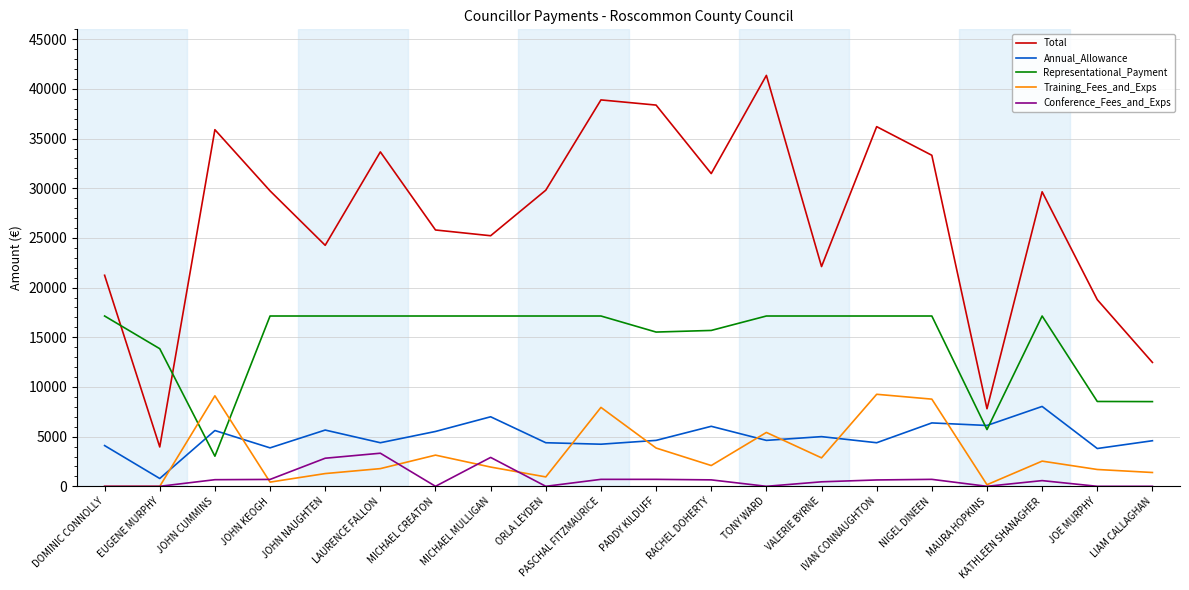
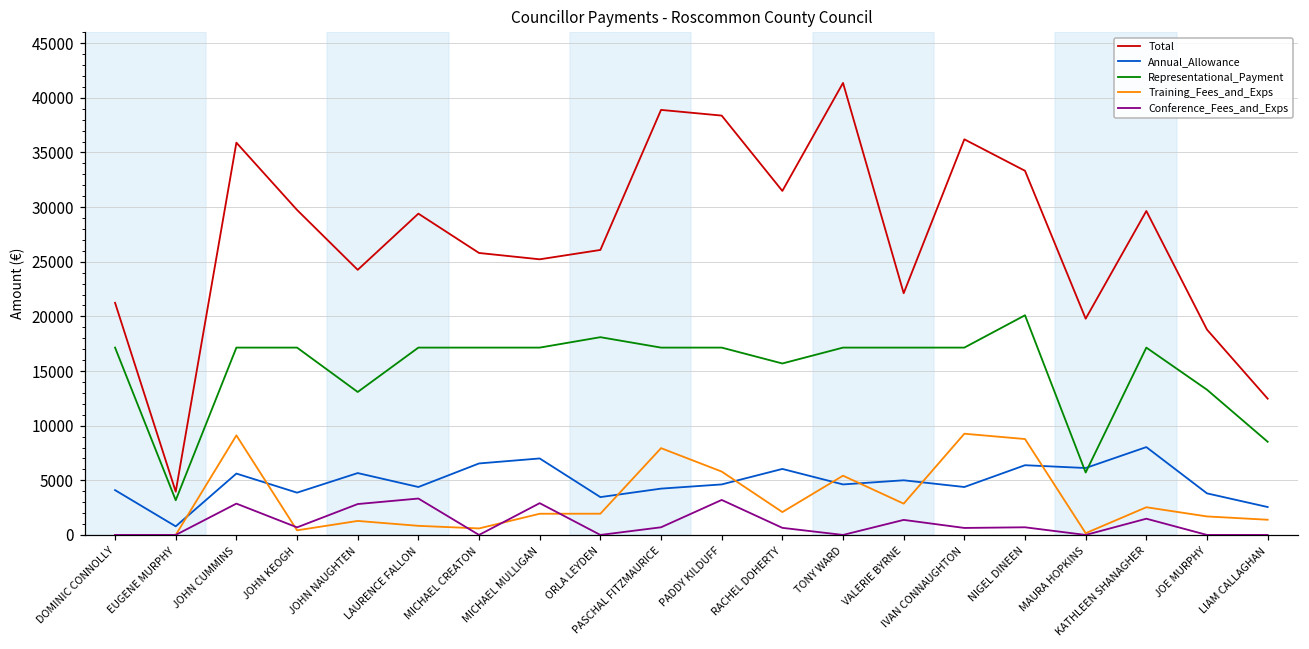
  {
    "Total": {
      "DOMINIC CONNOLLY": 21000,
      "EUGENE MURPHY": 4000,
      "JOHN CUMMINS": 36000,
      "JOHN KEOGH": 30000,
      "JOHN NAUGHTEN": 24000,
-     "LAURENCE FALLON": 34000,
+     "LAURENCE FALLON": 29000,
      "MICHAEL CREATON": 26000,
      "MICHAEL MULLIGAN": 25000,
-     "ORLA LEYDEN": 30000,
+     "ORLA LEYDEN": 26000,
      "PASCHAL FITZMAURICE": 39000,
      "PADDY KILDUFF": 38000,
      "RACHEL DOHERTY": 31000,
      "TONY WARD": 41000,
      "VALERIE BYRNE": 22000,
      "IVAN CONNAUGHTON": 36000,
      "NIGEL DINEEN": 33000,
-     "MAURA HOPKINS": 8000,
+     "MAURA HOPKINS": 20000,
      "KATHLEEN SHANAGHER": 30000,
      "JOE MURPHY": 19000,
      "LIAM CALLAGHAN": 12000
    },
    "Annual_Allowance": {
      "DOMINIC CONNOLLY": 4000,
      "EUGENE MURPHY": 1000,
      "JOHN CUMMINS": 6000,
      "JOHN KEOGH": 4000,
      "JOHN NAUGHTEN": 6000,
      "LAURENCE FALLON": 4000,
-     "MICHAEL CREATON": 6000,
+     "MICHAEL CREATON": 7000,
      "MICHAEL MULLIGAN": 7000,
-     "ORLA LEYDEN": 4000,
+     "ORLA LEYDEN": 3000,
      "PASCHAL FITZMAURICE": 4000,
      "PADDY KILDUFF": 5000,
      "RACHEL DOHERTY": 6000,
      "TONY WARD": 5000,
      "VALERIE BYRNE": 5000,
      "IVAN CONNAUGHTON": 4000,
      "NIGEL DINEEN": 6000,
      "MAURA HOPKINS": 6000,
      "KATHLEEN SHANAGHER": 8000,
      "JOE MURPHY": 4000,
-     "LIAM CALLAGHAN": 5000
+     "LIAM CALLAGHAN": 3000
    },
    "Representational_Payment": {
      "DOMINIC CONNOLLY": 17000,
-     "EUGENE MURPHY": 14000,
-     "JOHN CUMMINS": 3000,
+     "EUGENE MURPHY": 3000,
+     "JOHN CUMMINS": 17000,
      "JOHN KEOGH": 17000,
-     "JOHN NAUGHTEN": 17000,
+     "JOHN NAUGHTEN": 13000,
      "LAURENCE FALLON": 17000,
      "MICHAEL CREATON": 17000,
      "MICHAEL MULLIGAN": 17000,
-     "ORLA LEYDEN": 17000,
+     "ORLA LEYDEN": 18000,
      "PASCHAL FITZMAURICE": 17000,
-     "PADDY KILDUFF": 16000,
+     "PADDY KILDUFF": 17000,
      "RACHEL DOHERTY": 16000,
      "TONY WARD": 17000,
      "VALERIE BYRNE": 17000,
      "IVAN CONNAUGHTON": 17000,
-     "NIGEL DINEEN": 17000,
+     "NIGEL DINEEN": 20000,
      "MAURA HOPKINS": 6000,
      "KATHLEEN SHANAGHER": 17000,
-     "JOE MURPHY": 9000,
+     "JOE MURPHY": 13000,
      "LIAM CALLAGHAN": 9000
    },
    "Training_Fees_and_Exps": {
      "JOHN CUMMINS": 9000,
      "JOHN KEOGH": 0,
      "JOHN NAUGHTEN": 1000,
-     "LAURENCE FALLON": 2000,
-     "MICHAEL CREATON": 3000,
+     "LAURENCE FALLON": 1000,
+     "MICHAEL CREATON": 1000,
      "MICHAEL MULLIGAN": 2000,
-     "ORLA LEYDEN": 1000,
+     "ORLA LEYDEN": 2000,
      "PASCHAL FITZMAURICE": 8000,
-     "PADDY KILDUFF": 4000,
+     "PADDY KILDUFF": 6000,
      "RACHEL DOHERTY": 2000,
      "TONY WARD": 5000,
      "VALERIE BYRNE": 3000,
      "IVAN CONNAUGHTON": 9000,
      "NIGEL DINEEN": 9000,
      "KATHLEEN SHANAGHER": 3000,
      "JOE MURPHY": 2000,
      "LIAM CALLAGHAN": 1000
    },
    "Conference_Fees_and_Exps": {
-     "JOHN CUMMINS": 1000,
+     "JOHN CUMMINS": 3000,
      "JOHN KEOGH": 1000,
      "JOHN NAUGHTEN": 3000,
      "LAURENCE FALLON": 3000,
      "MICHAEL CREATON": 0,
      "MICHAEL MULLIGAN": 3000,
      "ORLA LEYDEN": 0,
      "PASCHAL FITZMAURICE": 1000,
-     "PADDY KILDUFF": 1000,
+     "PADDY KILDUFF": 3000,
      "RACHEL DOHERTY": 1000,
      "TONY WARD": 0,
-     "VALERIE BYRNE": 0,
+     "VALERIE BYRNE": 1000,
      "IVAN CONNAUGHTON": 1000,
      "NIGEL DINEEN": 1000,
-     "KATHLEEN SHANAGHER": 600,
+     "KATHLEEN SHANAGHER": 1500,
      "JOE MURPHY": 0,
      "LIAM CALLAGHAN": 0
    }
  }
